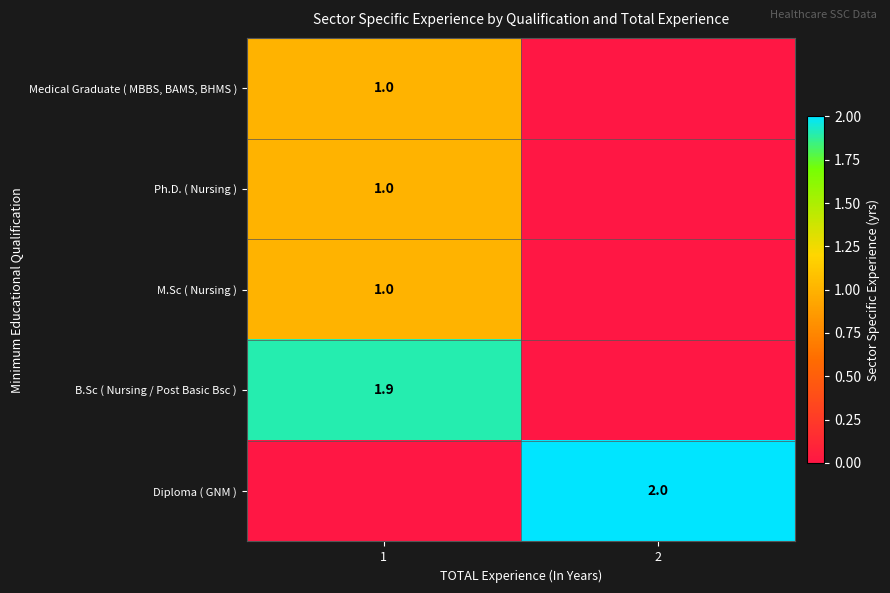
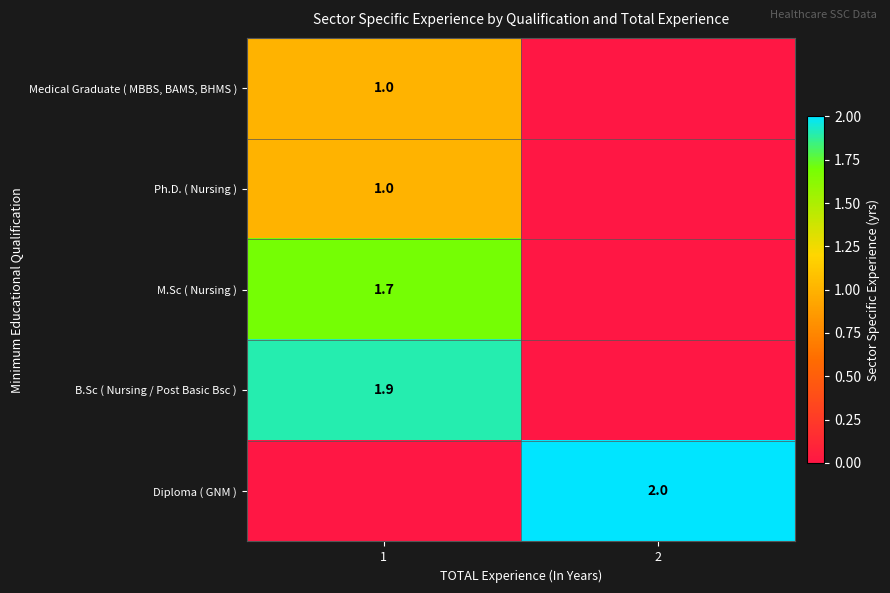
  {
    "Medical Graduate ( MBBS, BAMS, BHMS )": {
      "1": 1.0
    },
    "Ph.D. ( Nursing )": {
      "1": 1.0
    },
    "M.Sc ( Nursing )": {
-     "1": 1.0
+     "1": 1.7
    },
    "B.Sc ( Nursing / Post Basic Bsc )": {
      "1": 1.9
    },
    "Diploma ( GNM )": {
      "2": 2.0
    }
  }
